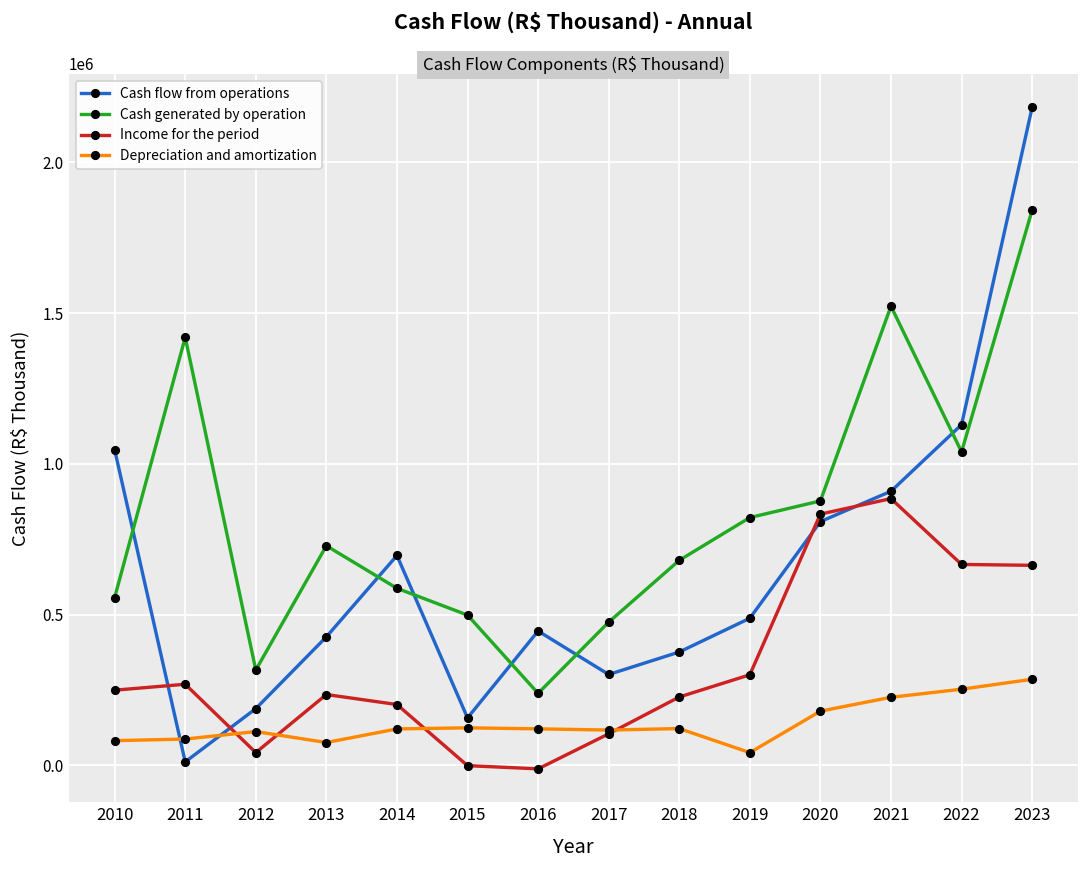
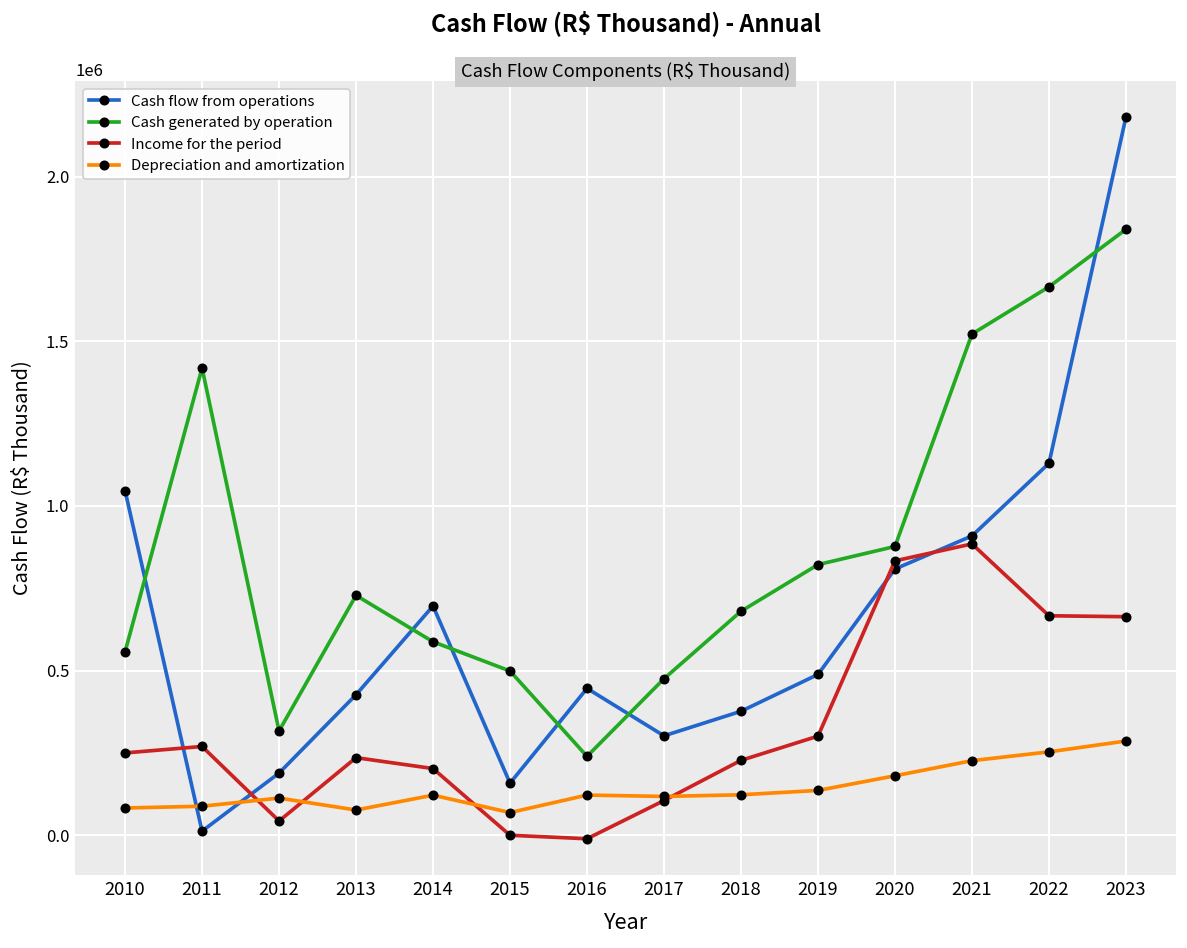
  {
    "Cash flow from operations": {
      "2010": 1050000,
      "2011": 10000,
      "2012": 190000,
      "2013": 430000,
      "2014": 700000,
      "2015": 160000,
      "2016": 450000,
      "2017": 300000,
      "2018": 380000,
      "2019": 490000,
      "2020": 810000,
      "2021": 910000,
      "2022": 1130000,
      "2023": 2180000
    },
    "Cash generated by operation": {
      "2010": 560000,
      "2011": 1420000,
      "2012": 320000,
      "2013": 730000,
      "2014": 590000,
      "2015": 500000,
      "2016": 240000,
      "2017": 480000,
      "2018": 680000,
      "2019": 820000,
      "2020": 880000,
      "2021": 1520000,
-     "2022": 1040000,
+     "2022": 1670000,
      "2023": 1840000
    },
    "Income for the period": {
      "2010": 250000,
      "2011": 270000,
      "2012": 40000,
      "2013": 240000,
      "2014": 200000,
      "2015": 0,
      "2016": -10000,
      "2017": 100000,
      "2018": 230000,
      "2019": 300000,
      "2020": 830000,
      "2021": 880000,
      "2022": 670000,
      "2023": 660000
    },
    "Depreciation and amortization": {
      "2010": 80000,
      "2011": 90000,
      "2012": 110000,
      "2013": 80000,
      "2014": 120000,
-     "2015": 120000,
+     "2015": 70000,
      "2016": 120000,
      "2017": 120000,
      "2018": 120000,
-     "2019": 40000,
+     "2019": 140000,
      "2020": 180000,
      "2021": 230000,
      "2022": 250000,
      "2023": 290000
    }
  }
